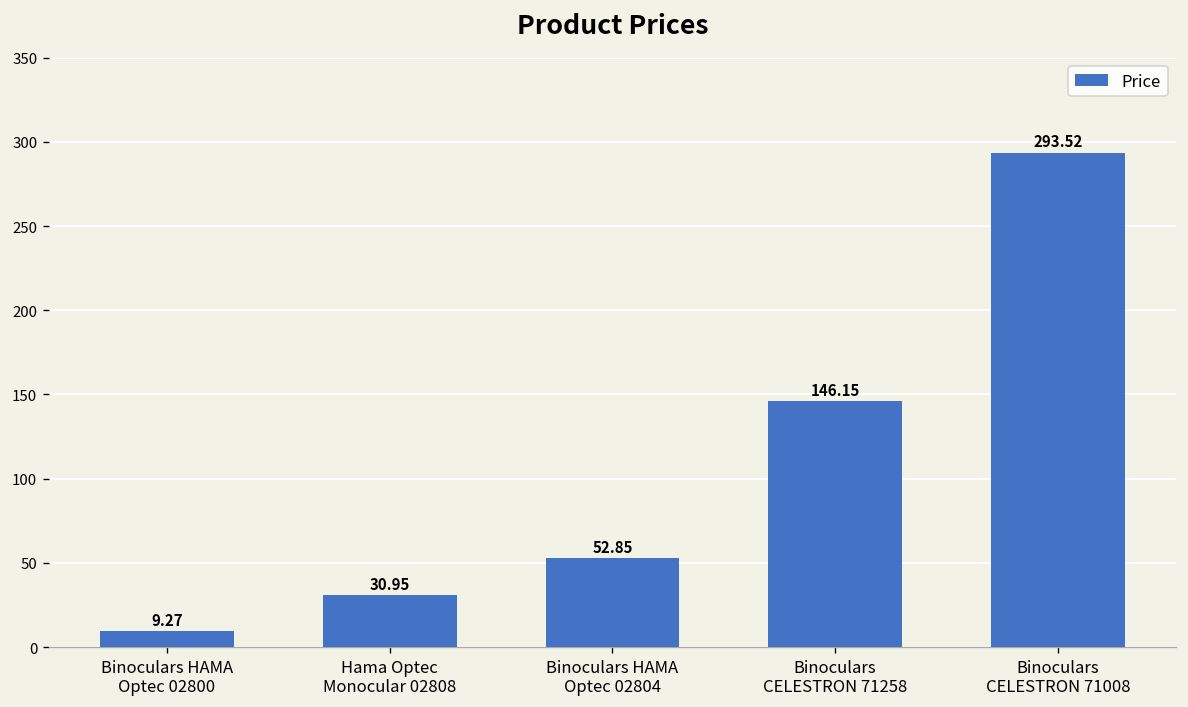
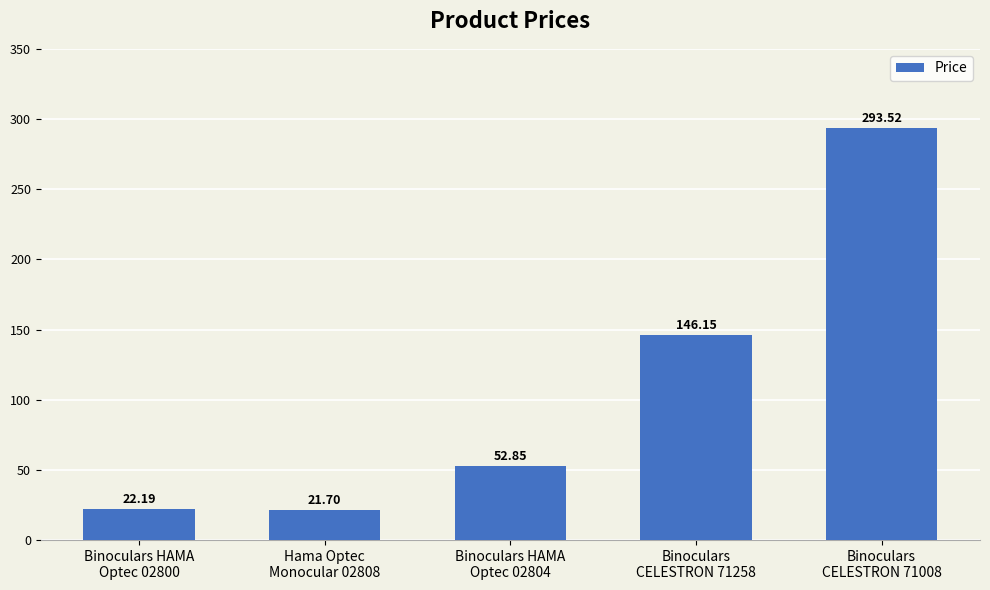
  {
-   "Binoculars HAMA Optec 02800": 9.27,
-   "Hama Optec Monocular 02808": 30.95,
+   "Binoculars HAMA Optec 02800": 22.19,
+   "Hama Optec Monocular 02808": 21.70,
    "Binoculars HAMA Optec 02804": 52.85,
    "Binoculars CELESTRON 71258": 146.15,
    "Binoculars CELESTRON 71008": 293.52
  }
